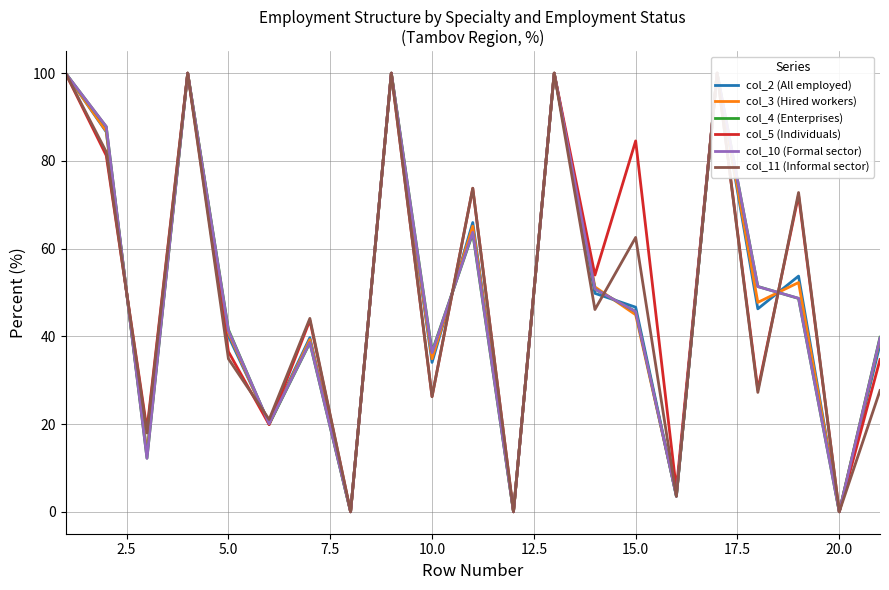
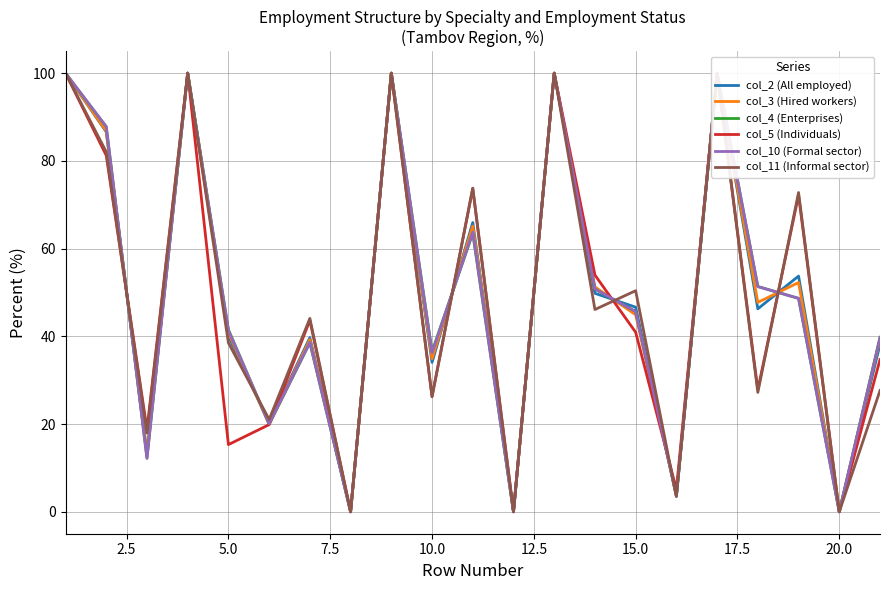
  {
    "col_2 (All employed)": {
      "5.0": 40,
      "10.0": 34,
      "15.0": 47
    },
    "col_3 (Hired workers)": {
      "10.0": 35,
      "15.0": 45
    },
    "col_5 (Individuals)": {
-     "5.0": 36,
-     "15.0": 85
+     "5.0": 15,
+     "15.0": 41
    },
    "col_11 (Informal sector)": {
-     "5.0": 35,
-     "15.0": 63
+     "5.0": 39,
+     "15.0": 50
    }
  }
